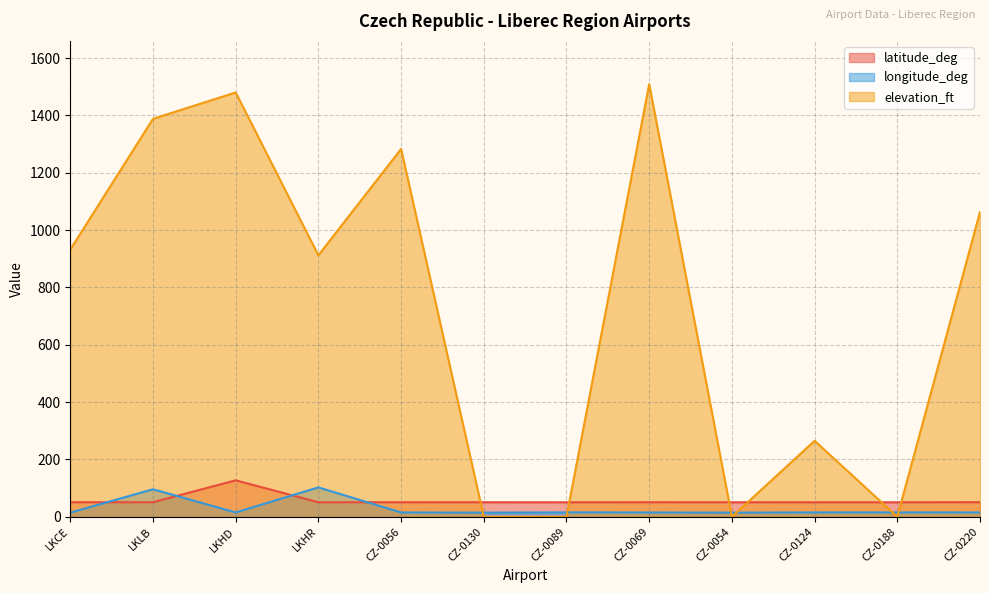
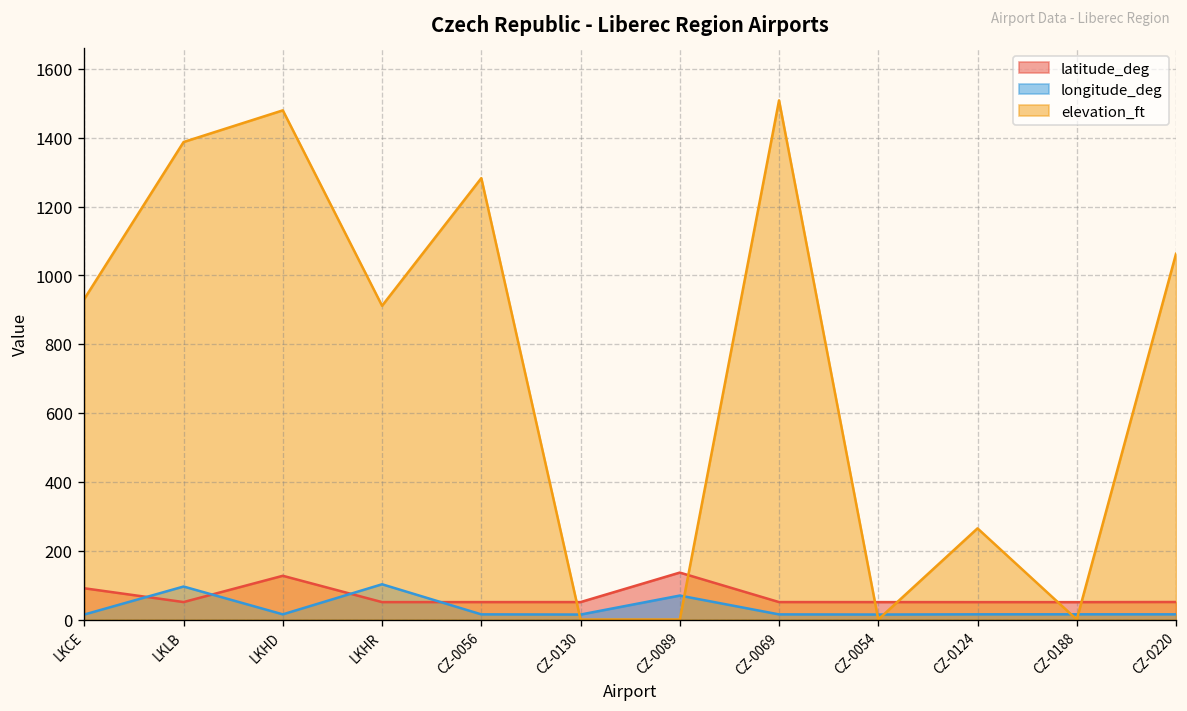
  {
    "latitude_deg": {
-     "LKCE": 50,
+     "LKCE": 90,
      "LKLB": 50,
      "LKHD": 130,
      "LKHR": 50,
      "CZ-0056": 50,
      "CZ-0130": 50,
-     "CZ-0089": 50,
+     "CZ-0089": 140,
      "CZ-0069": 50,
      "CZ-0054": 50,
      "CZ-0124": 50,
      "CZ-0188": 50,
      "CZ-0220": 50
    },
    "longitude_deg": {
      "LKCE": 10,
      "LKLB": 100,
      "LKHD": 20,
      "LKHR": 100,
      "CZ-0056": 10,
      "CZ-0130": 10,
-     "CZ-0089": 20,
+     "CZ-0089": 70,
      "CZ-0069": 10,
      "CZ-0054": 10,
      "CZ-0124": 20,
      "CZ-0188": 20,
      "CZ-0220": 20
    },
    "elevation_ft": {
      "LKCE": 930,
      "LKLB": 1390,
      "LKHD": 1480,
      "LKHR": 910,
      "CZ-0056": 1280,
      "CZ-0130": 0,
      "CZ-0089": 0,
      "CZ-0069": 1510,
      "CZ-0054": 0,
      "CZ-0124": 270,
      "CZ-0188": 0,
      "CZ-0220": 1060
    }
  }
